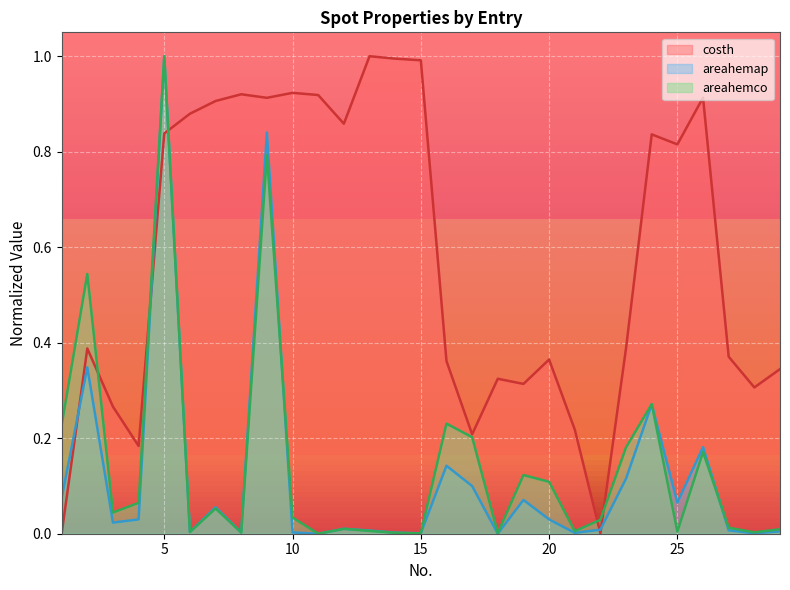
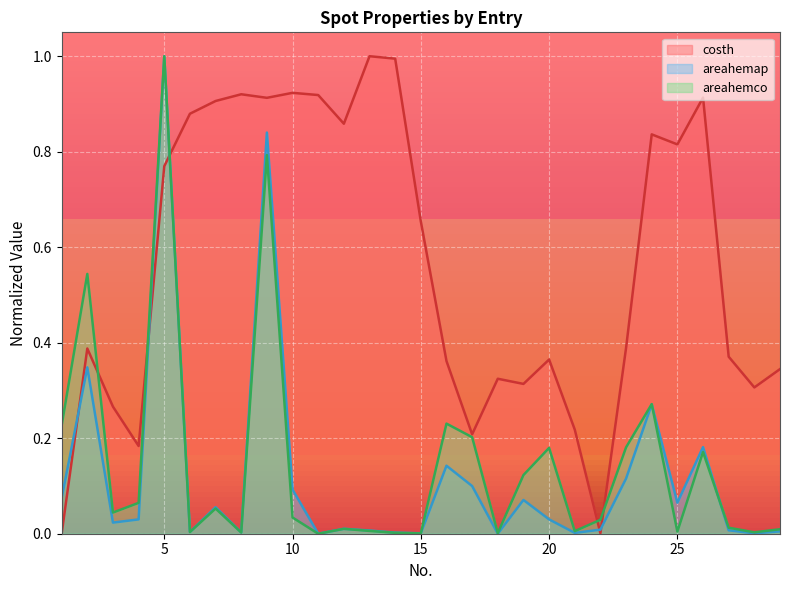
  {
    "costh": {
-     "5": 0.84,
+     "5": 0.77,
      "10": 0.92,
-     "15": 0.99,
+     "15": 0.65,
      "20": 0.36,
      "25": 0.82
    },
    "areahemap": {
-     "10": 0.00,
+     "10": 0.09,
      "20": 0.03,
      "25": 0.06
    },
    "areahemco": {
      "10": 0.03,
-     "20": 0.11,
+     "20": 0.18,
      "25": 0.00
    }
  }
